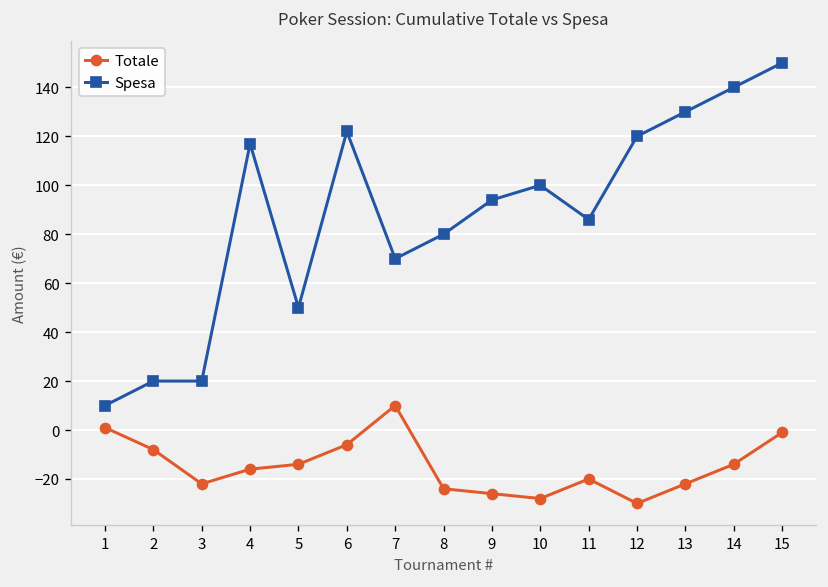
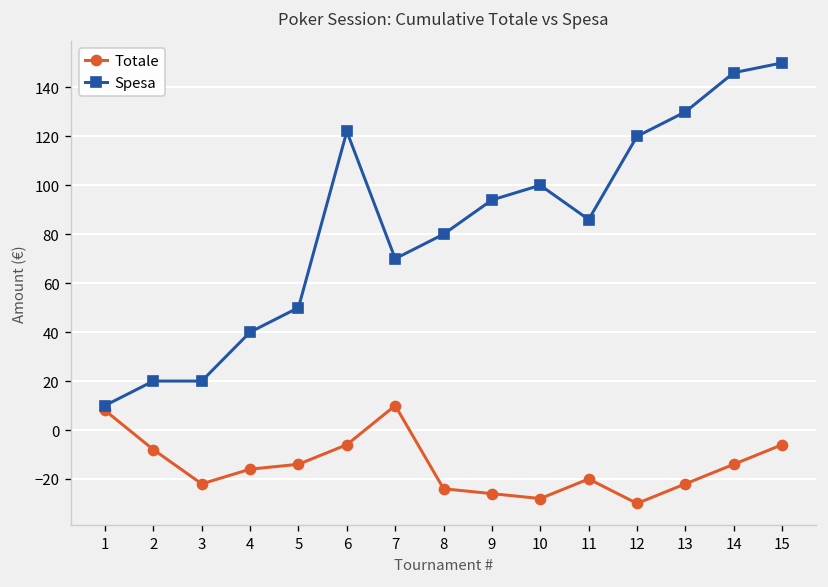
  {
    "Totale": {
-     "1": 1,
+     "1": 8,
      "2": -8,
      "3": -22,
      "4": -16,
      "5": -14,
      "6": -6,
      "7": 10,
      "8": -24,
      "9": -26,
      "10": -28,
      "11": -20,
      "12": -30,
      "13": -22,
      "14": -14,
-     "15": -1
+     "15": -6
    },
    "Spesa": {
      "1": 10,
      "2": 20,
      "3": 20,
-     "4": 117,
+     "4": 40,
      "5": 50,
      "6": 122,
      "7": 70,
      "8": 80,
      "9": 94,
      "10": 100,
      "11": 86,
      "12": 120,
      "13": 130,
-     "14": 140,
+     "14": 146,
      "15": 150
    }
  }
